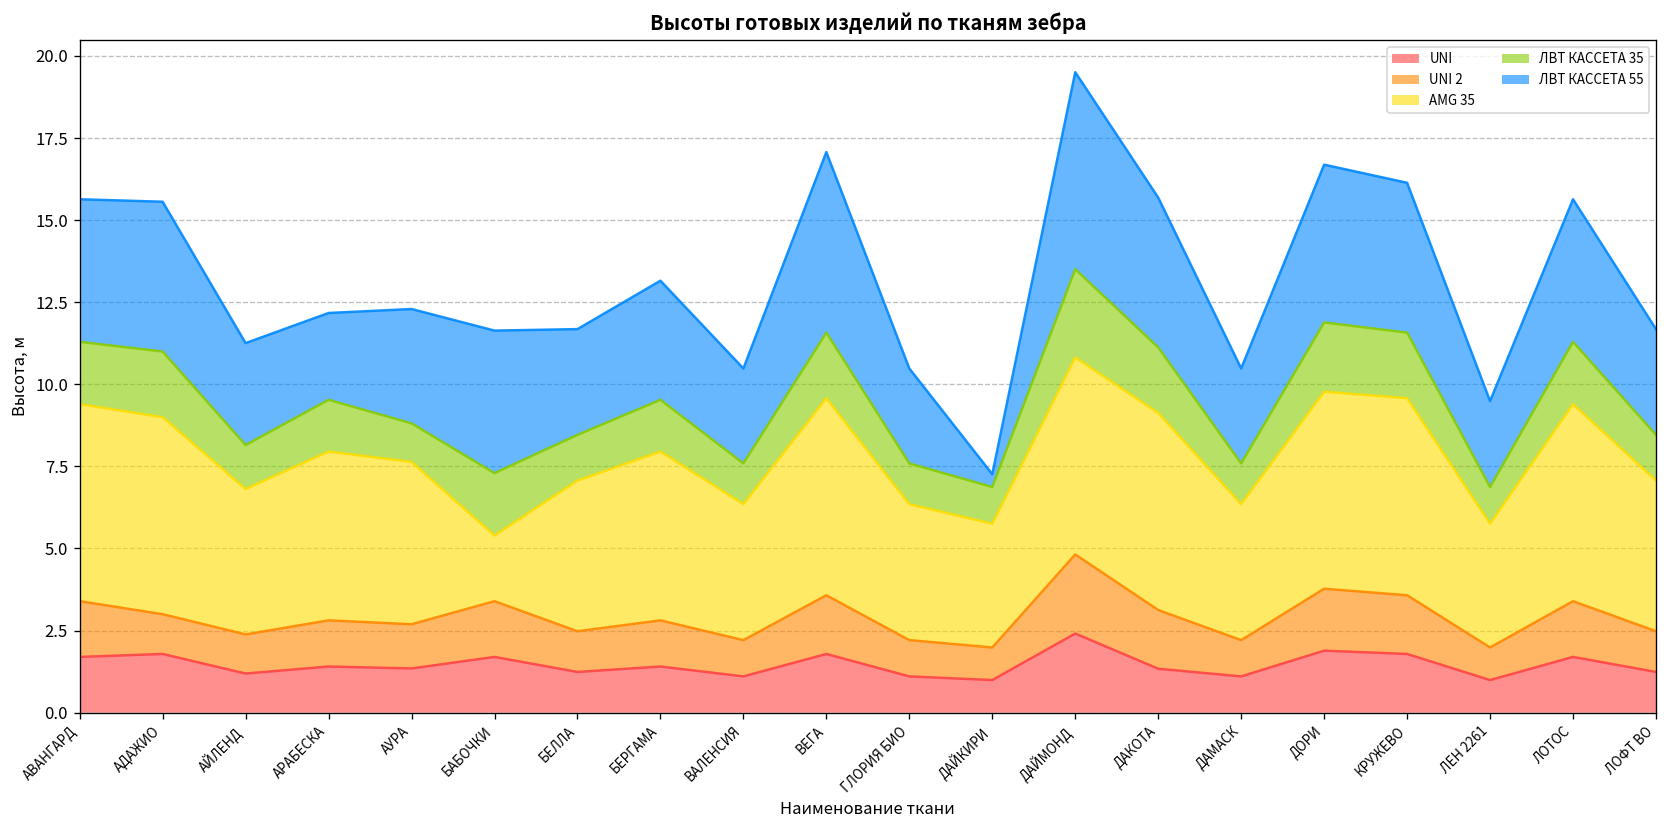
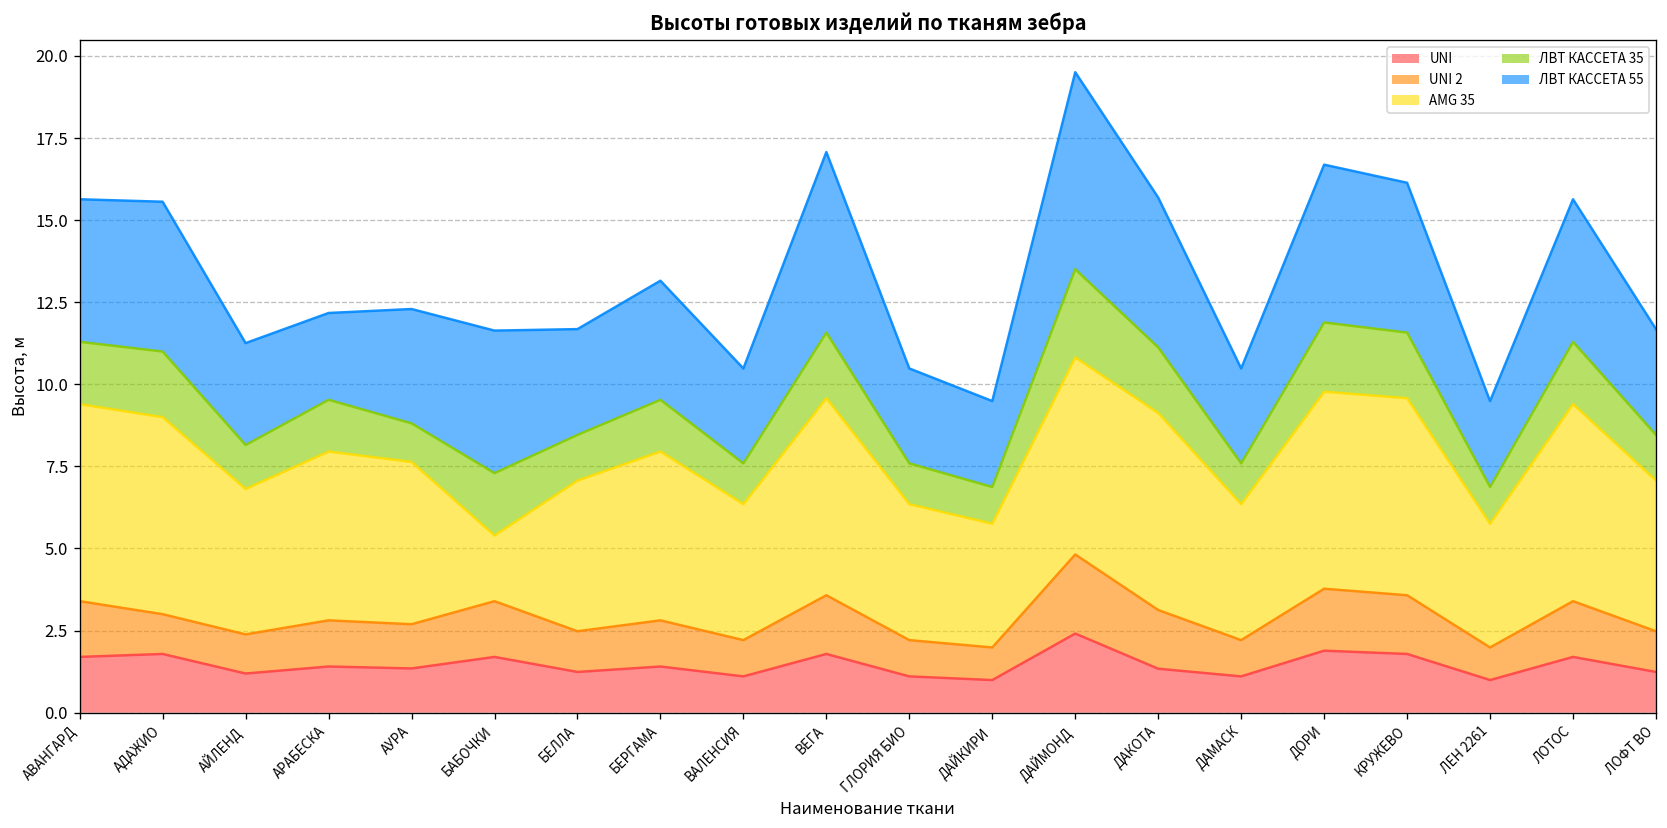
  {
    "UNI": {
      "АВАНГАРД": 1.7,
      "АДАЖИО": 1.8,
      "АЙЛЕНД": 1.2,
      "АРАБЕСКА": 1.4,
      "АУРА": 1.3,
      "БАБОЧКИ": 1.7,
      "БЕЛЛА": 1.2,
      "БЕРГАМА": 1.4,
      "ВАЛЕНСИЯ": 1.1,
      "ВЕГА": 1.8,
      "ГЛОРИЯ БИО": 1.1,
      "ДАЙКИРИ": 1.0,
      "ДАЙМОНД": 2.4,
      "ДАКОТА": 1.3,
      "ДАМАСК": 1.1,
      "ДОРИ": 1.9,
      "КРУЖЕВО": 1.8,
      "ЛЕН 2261": 1.0,
      "ЛОТОС": 1.7,
      "ЛОФТ ВО": 1.2
    },
    "UNI 2": {
      "АВАНГАРД": 1.7,
      "АДАЖИО": 1.2,
      "АЙЛЕНД": 1.2,
      "АРАБЕСКА": 1.4,
      "АУРА": 1.3,
      "БАБОЧКИ": 1.7,
      "БЕЛЛА": 1.2,
      "БЕРГАМА": 1.4,
      "ВАЛЕНСИЯ": 1.1,
      "ВЕГА": 1.8,
      "ГЛОРИЯ БИО": 1.1,
      "ДАЙКИРИ": 1.0,
      "ДАЙМОНД": 2.4,
      "ДАКОТА": 1.8,
      "ДАМАСК": 1.1,
      "ДОРИ": 1.9,
      "КРУЖЕВО": 1.8,
      "ЛЕН 2261": 1.0,
      "ЛОТОС": 1.7,
      "ЛОФТ ВО": 1.2
    },
    "AMG 35": {
      "АВАНГАРД": 6.0,
      "АДАЖИО": 6.0,
      "АЙЛЕНД": 4.4,
      "АРАБЕСКА": 5.1,
      "АУРА": 4.9,
      "БАБОЧКИ": 2.0,
      "БЕЛЛА": 4.6,
      "БЕРГАМА": 5.1,
      "ВАЛЕНСИЯ": 4.1,
      "ВЕГА": 6.0,
      "ГЛОРИЯ БИО": 4.1,
      "ДАЙКИРИ": 3.8,
      "ДАЙМОНД": 6.0,
      "ДАКОТА": 6.0,
      "ДАМАСК": 4.1,
      "ДОРИ": 6.0,
      "КРУЖЕВО": 6.0,
      "ЛЕН 2261": 3.8,
      "ЛОТОС": 6.0,
      "ЛОФТ ВО": 4.6
    },
    "ЛВТ КАССЕТА 35": {
      "АВАНГАРД": 1.9,
      "АДАЖИО": 2.0,
      "АЙЛЕНД": 1.3,
      "АРАБЕСКА": 1.6,
      "АУРА": 1.2,
      "БАБОЧКИ": 1.9,
      "БЕЛЛА": 1.4,
      "БЕРГАМА": 1.6,
      "ВАЛЕНСИЯ": 1.2,
      "ВЕГА": 2.0,
      "ГЛОРИЯ БИО": 1.2,
      "ДАЙКИРИ": 1.1,
      "ДАЙМОНД": 2.7,
      "ДАКОТА": 2.0,
      "ДАМАСК": 1.2,
      "ДОРИ": 2.1,
      "КРУЖЕВО": 2.0,
      "ЛЕН 2261": 1.1,
      "ЛОТОС": 1.9,
      "ЛОФТ ВО": 1.4
    },
    "ЛВТ КАССЕТА 55": {
      "АВАНГАРД": 4.3,
      "АДАЖИО": 4.6,
      "АЙЛЕНД": 3.1,
      "АРАБЕСКА": 2.6,
      "АУРА": 3.5,
      "БАБОЧКИ": 4.3,
      "БЕЛЛА": 3.2,
      "БЕРГАМА": 3.6,
      "ВАЛЕНСИЯ": 2.9,
      "ВЕГА": 5.5,
      "ГЛОРИЯ БИО": 2.9,
-     "ДАЙКИРИ": 0.4,
+     "ДАЙКИРИ": 2.6,
      "ДАЙМОНД": 6.0,
      "ДАКОТА": 4.6,
      "ДАМАСК": 2.9,
      "ДОРИ": 4.8,
      "КРУЖЕВО": 4.6,
      "ЛЕН 2261": 2.6,
      "ЛОТОС": 4.3,
      "ЛОФТ ВО": 3.2
    }
  }
